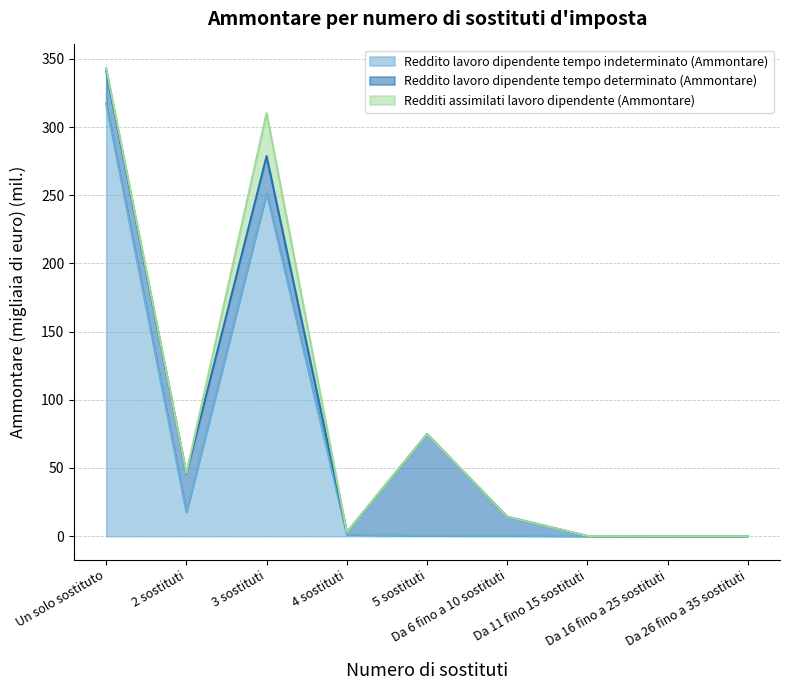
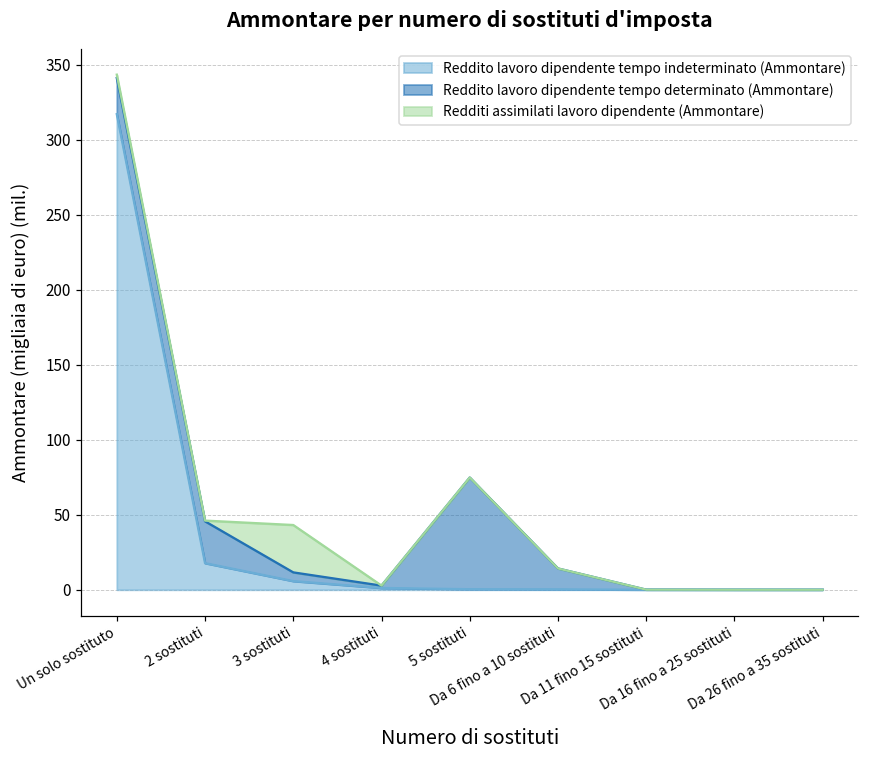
  {
    "Reddito lavoro dipendente tempo indeterminato (Ammontare)": {
      "Un solo sostituto": 317,
      "2 sostituti": 18,
-     "3 sostituti": 252,
+     "3 sostituti": 6,
      "5 sostituti": 0,
      "Da 6 fino a 10 sostituti": 0
    },
    "Reddito lavoro dipendente tempo determinato (Ammontare)": {
      "Un solo sostituto": 24,
-     "3 sostituti": 27
+     "3 sostituti": 6
    },
    "Redditi assimilati lavoro dipendente (Ammontare)": {
      "Un solo sostituto": 2,
      "3 sostituti": 32
    }
  }
